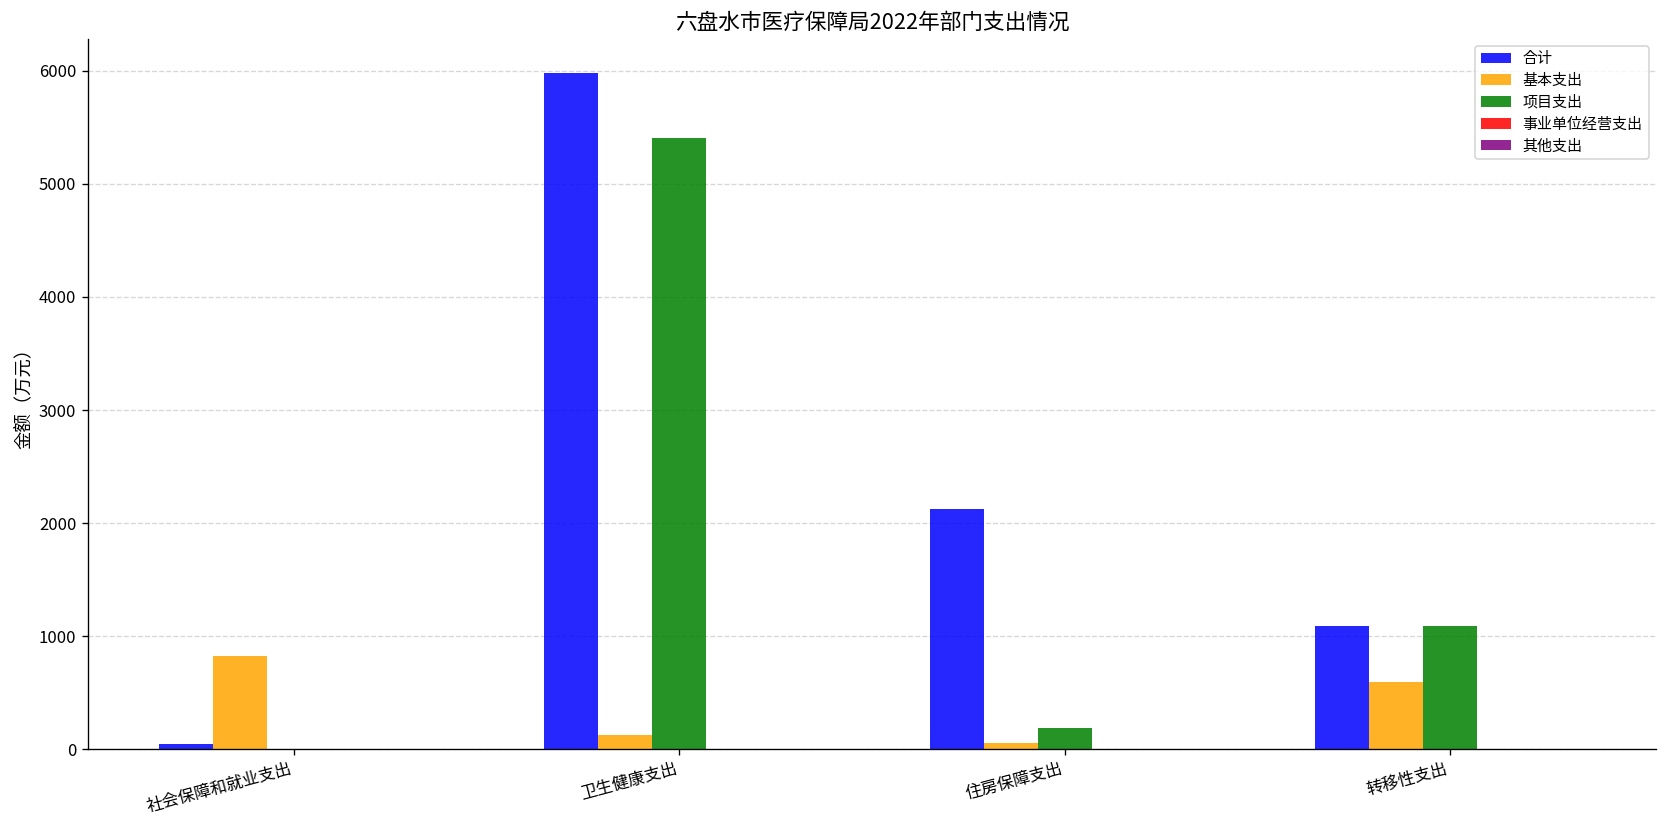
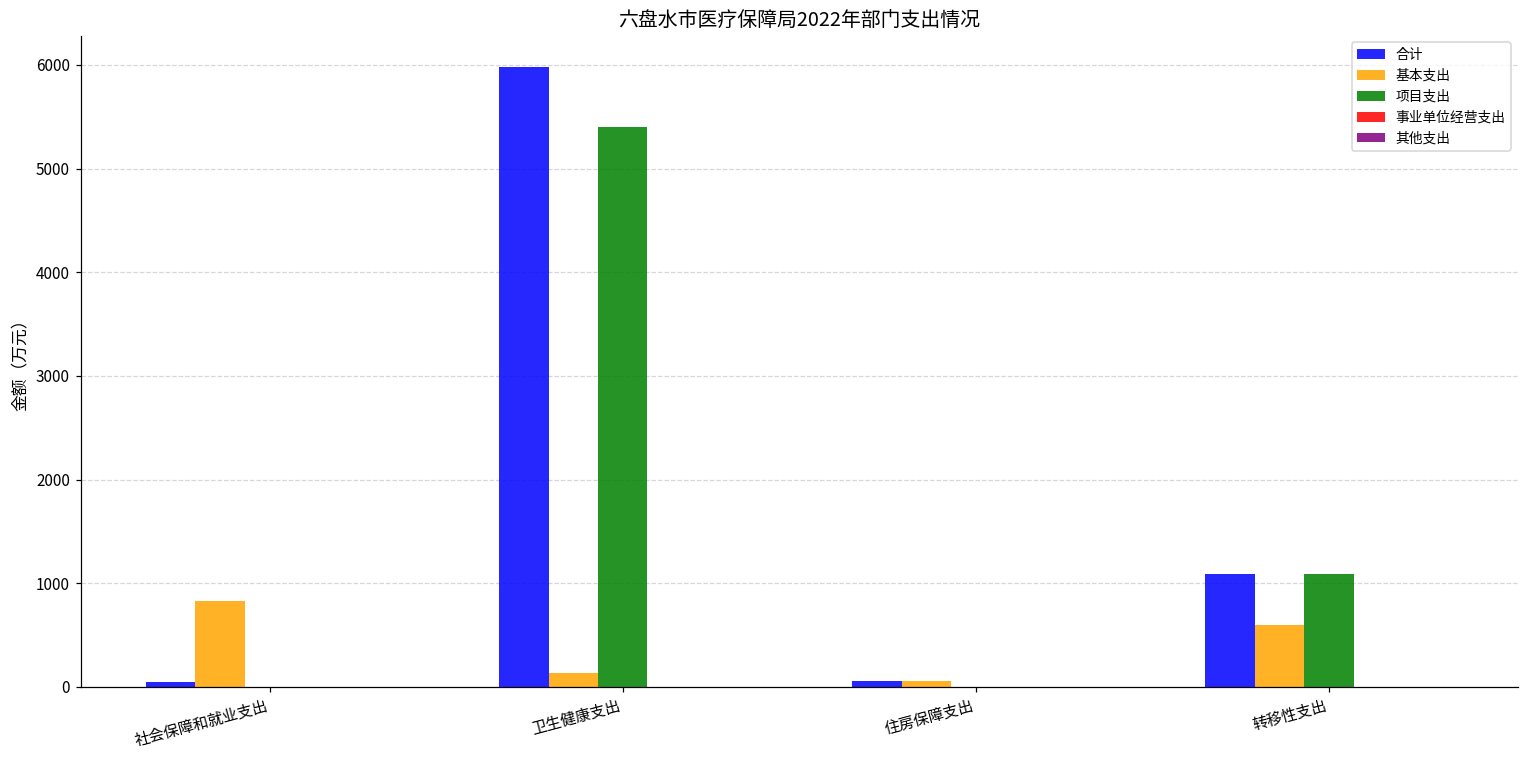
  {
    "合计": {
      "社会保障和就业支出": 0,
      "卫生健康支出": 6000,
-     "住房保障支出": 2100,
+     "住房保障支出": 100,
      "转移性支出": 1100
    },
    "基本支出": {
      "社会保障和就业支出": 800,
      "卫生健康支出": 100,
      "住房保障支出": 100,
      "转移性支出": 600
    },
    "项目支出": {
      "社会保障和就业支出": 0,
      "卫生健康支出": 5400,
-     "住房保障支出": 200,
+     "住房保障支出": 0,
      "转移性支出": 1100
    },
    "事业单位经营支出": {
      "社会保障和就业支出": 0,
      "卫生健康支出": 0,
      "住房保障支出": 0,
      "转移性支出": 0
    },
    "其他支出": {
      "社会保障和就业支出": 0,
      "卫生健康支出": 0,
      "住房保障支出": 0,
      "转移性支出": 0
    }
  }
